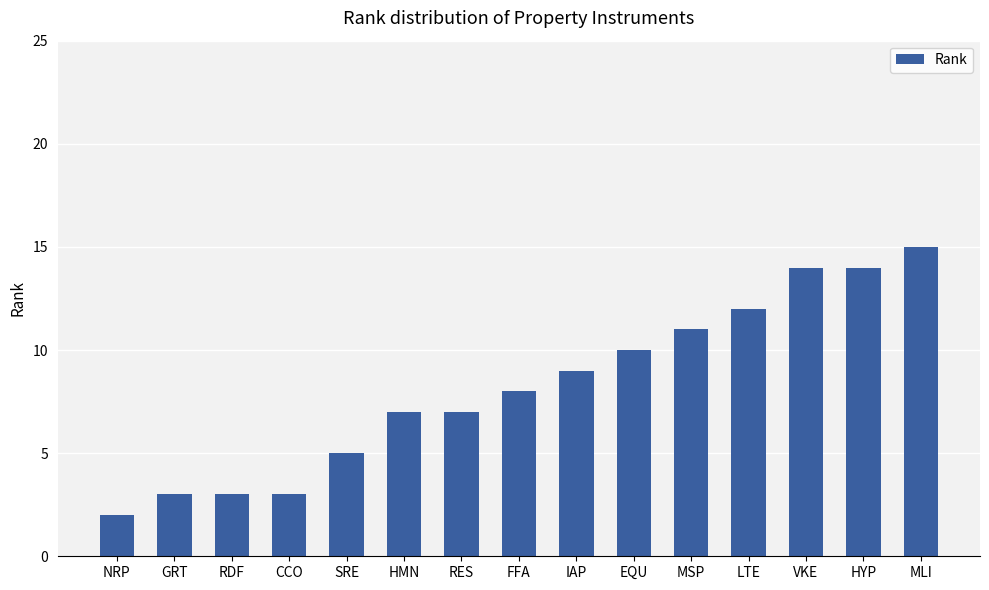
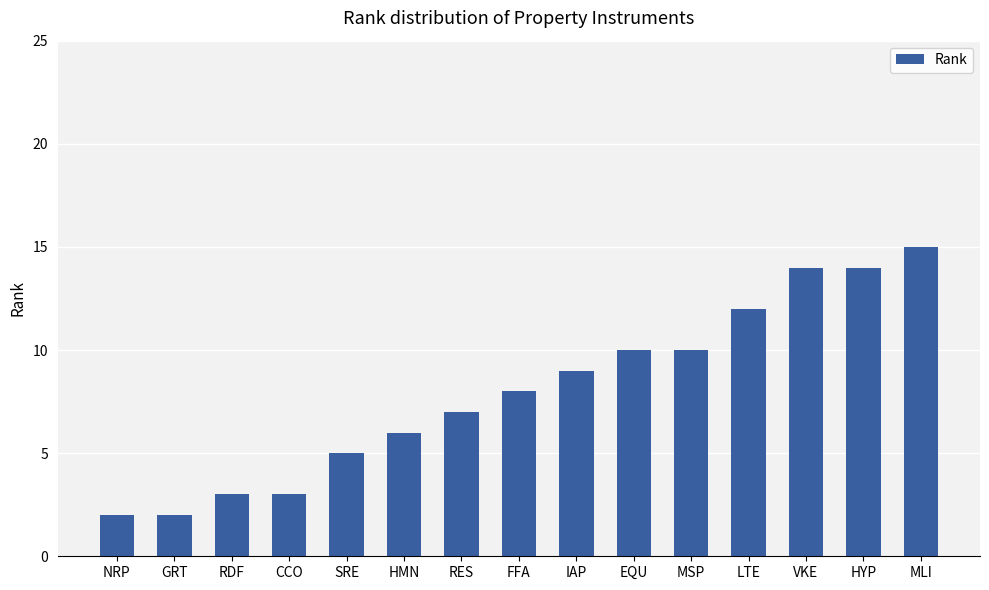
  {
    "NRP": 2,
-   "GRT": 3,
+   "GRT": 2,
    "RDF": 3,
    "CCO": 3,
    "SRE": 5,
-   "HMN": 7,
+   "HMN": 6,
    "RES": 7,
    "FFA": 8,
    "IAP": 9,
    "EQU": 10,
-   "MSP": 11,
+   "MSP": 10,
    "LTE": 12,
    "VKE": 14,
    "HYP": 14,
    "MLI": 15
  }
